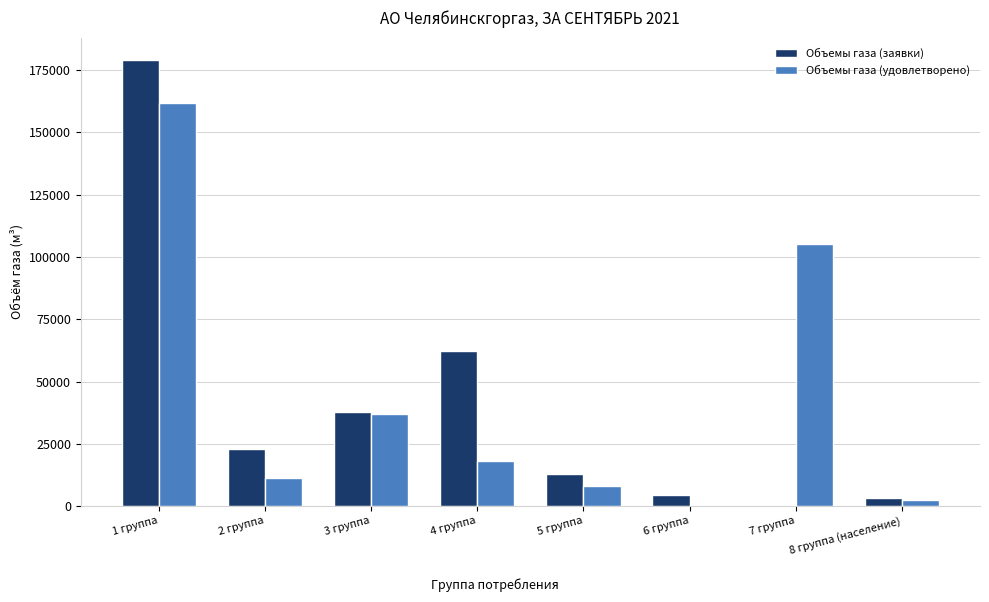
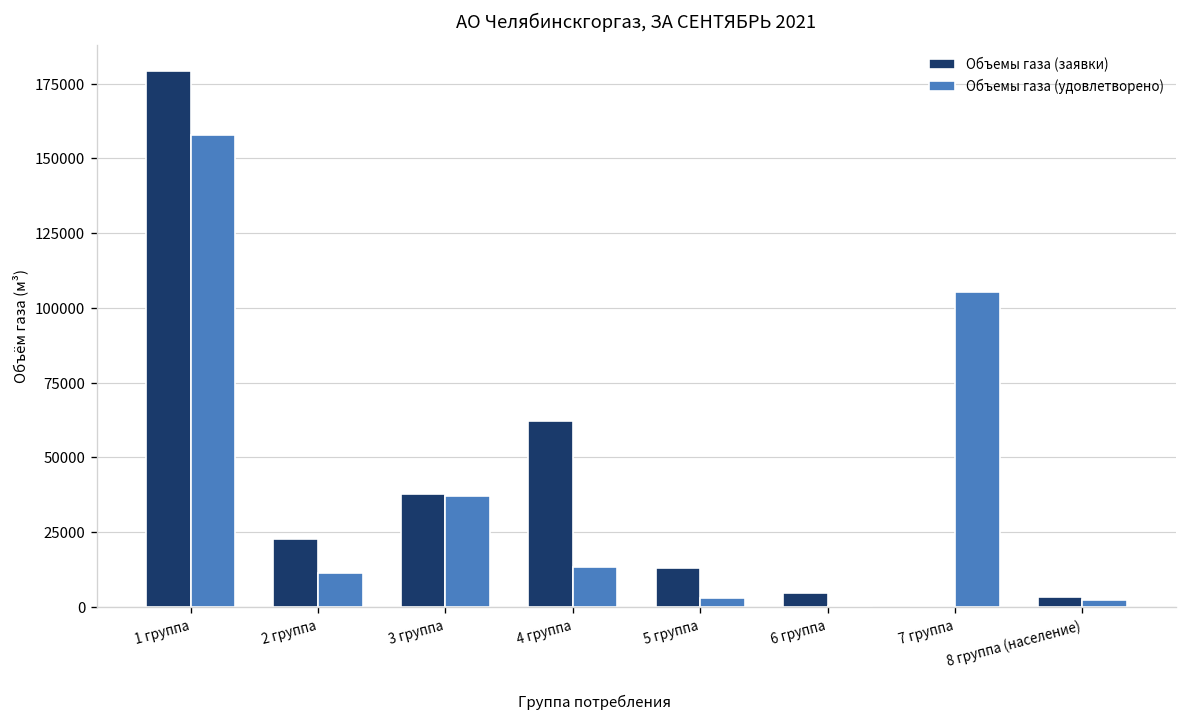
  {
    "Объемы газа (заявки)": {
      "1 группа": 179000,
      "2 группа": 23000,
      "3 группа": 38000,
      "4 группа": 62000,
      "5 группа": 13000,
      "6 группа": 4000,
      "8 группа (население)": 3000
    },
    "Объемы газа (удовлетворено)": {
-     "1 группа": 162000,
+     "1 группа": 158000,
      "2 группа": 11000,
      "3 группа": 37000,
-     "4 группа": 18000,
-     "5 группа": 8000,
+     "4 группа": 13000,
+     "5 группа": 3000,
      "7 группа": 105000,
      "8 группа (население)": 2000
    }
  }
